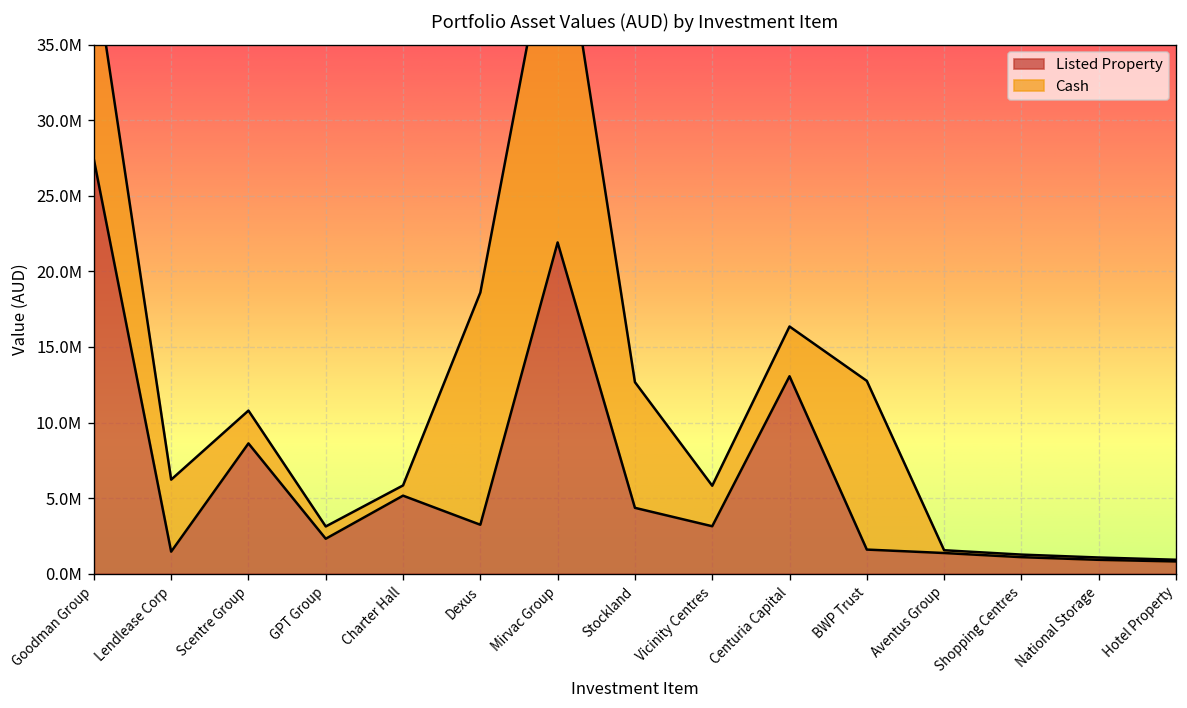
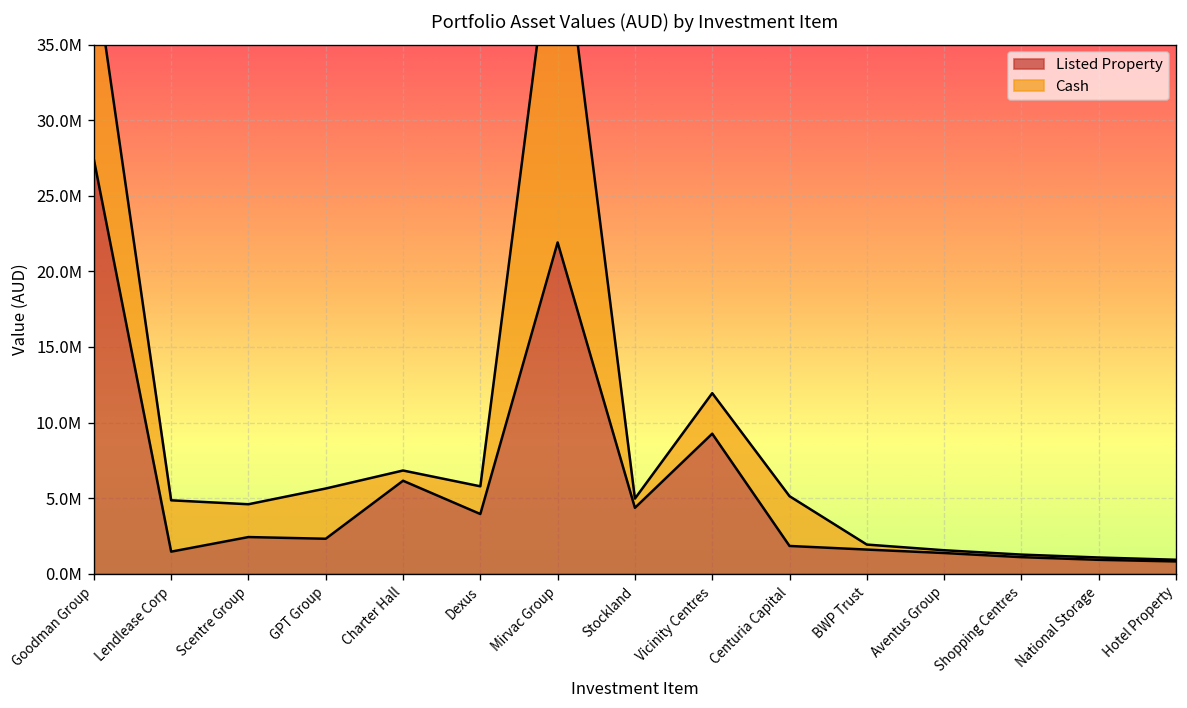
  {
    "Listed Property": {
      "Goodman Group": 27400000,
      "Lendlease Corp": 1500000,
-     "Scentre Group": 8600000,
+     "Scentre Group": 2400000,
      "GPT Group": 2300000,
-     "Charter Hall": 5200000,
-     "Dexus": 3200000,
+     "Charter Hall": 6200000,
+     "Dexus": 4000000,
      "Mirvac Group": 21900000,
      "Stockland": 4400000,
-     "Vicinity Centres": 3100000,
-     "Centuria Capital": 13100000,
+     "Vicinity Centres": 9300000,
+     "Centuria Capital": 1800000,
      "BWP Trust": 1600000
    },
    "Cash": {
-     "Lendlease Corp": 4800000,
+     "Lendlease Corp": 3400000,
      "Scentre Group": 2200000,
-     "GPT Group": 800000,
+     "GPT Group": 3300000,
      "Charter Hall": 700000,
-     "Dexus": 15400000,
-     "Stockland": 8300000,
+     "Dexus": 1800000,
+     "Stockland": 600000,
      "Vicinity Centres": 2700000,
      "Centuria Capital": 3300000,
-     "BWP Trust": 11200000
+     "BWP Trust": 300000
    }
  }
